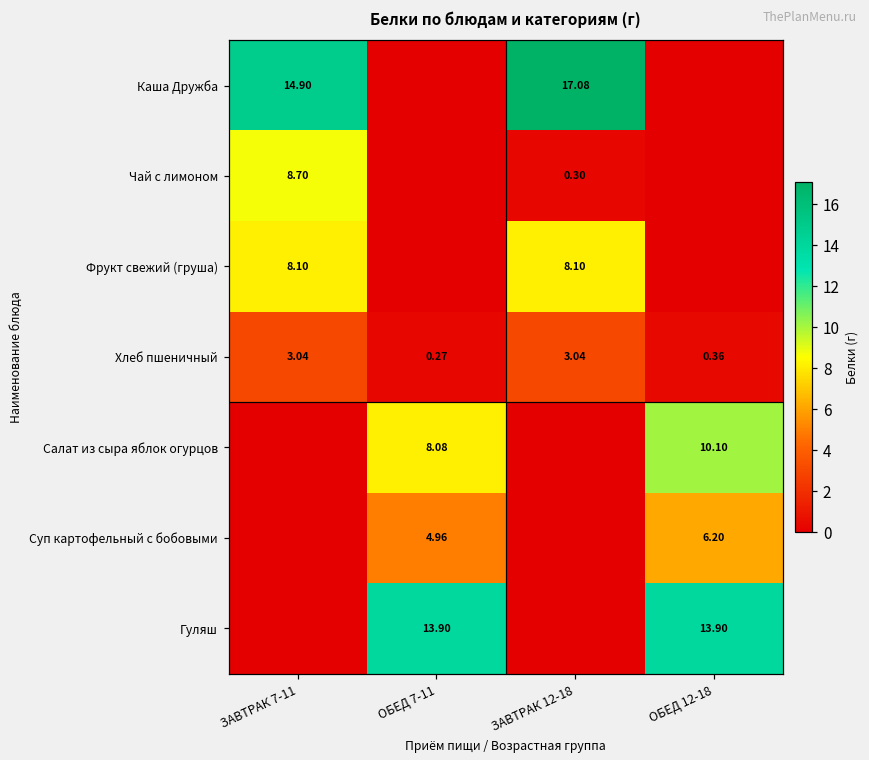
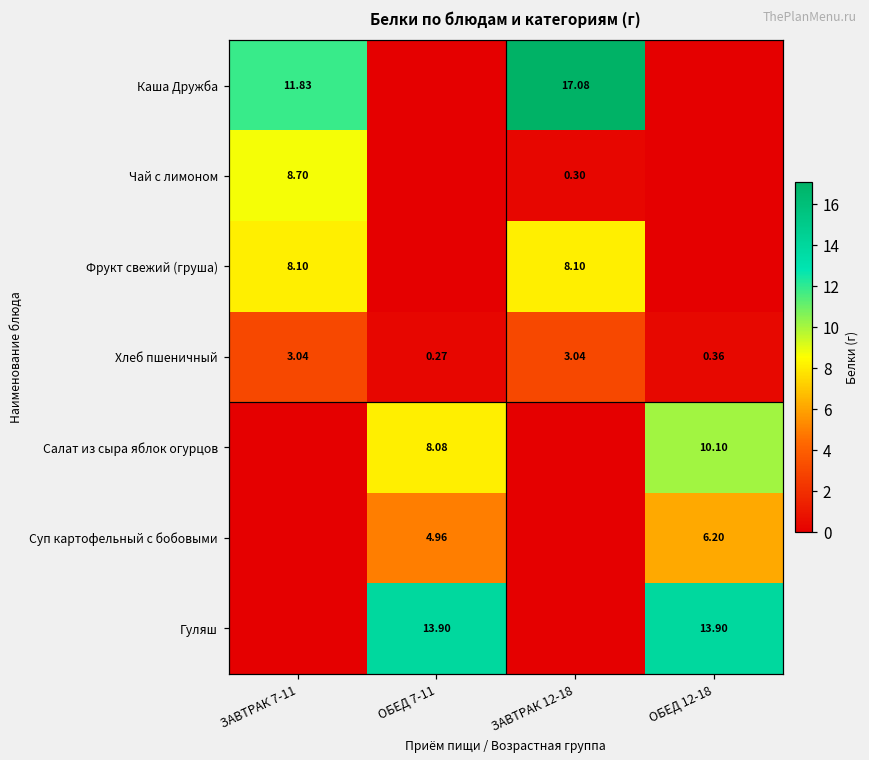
  {
    "Каша Дружба": {
-     "ЗАВТРАК 7-11": 14.90,
+     "ЗАВТРАК 7-11": 11.83,
      "ЗАВТРАК 12-18": 17.08
    },
    "Чай с лимоном": {
      "ЗАВТРАК 7-11": 8.70,
      "ЗАВТРАК 12-18": 0.30
    },
    "Фрукт свежий (груша)": {
      "ЗАВТРАК 7-11": 8.10,
      "ЗАВТРАК 12-18": 8.10
    },
    "Хлеб пшеничный": {
      "ЗАВТРАК 7-11": 3.04,
      "ОБЕД 7-11": 0.27,
      "ЗАВТРАК 12-18": 3.04,
      "ОБЕД 12-18": 0.36
    },
    "Салат из сыра яблок огурцов": {
      "ОБЕД 7-11": 8.08,
      "ОБЕД 12-18": 10.10
    },
    "Суп картофельный с бобовыми": {
      "ОБЕД 7-11": 4.96,
      "ОБЕД 12-18": 6.20
    },
    "Гуляш": {
      "ОБЕД 7-11": 13.90,
      "ОБЕД 12-18": 13.90
    }
  }
